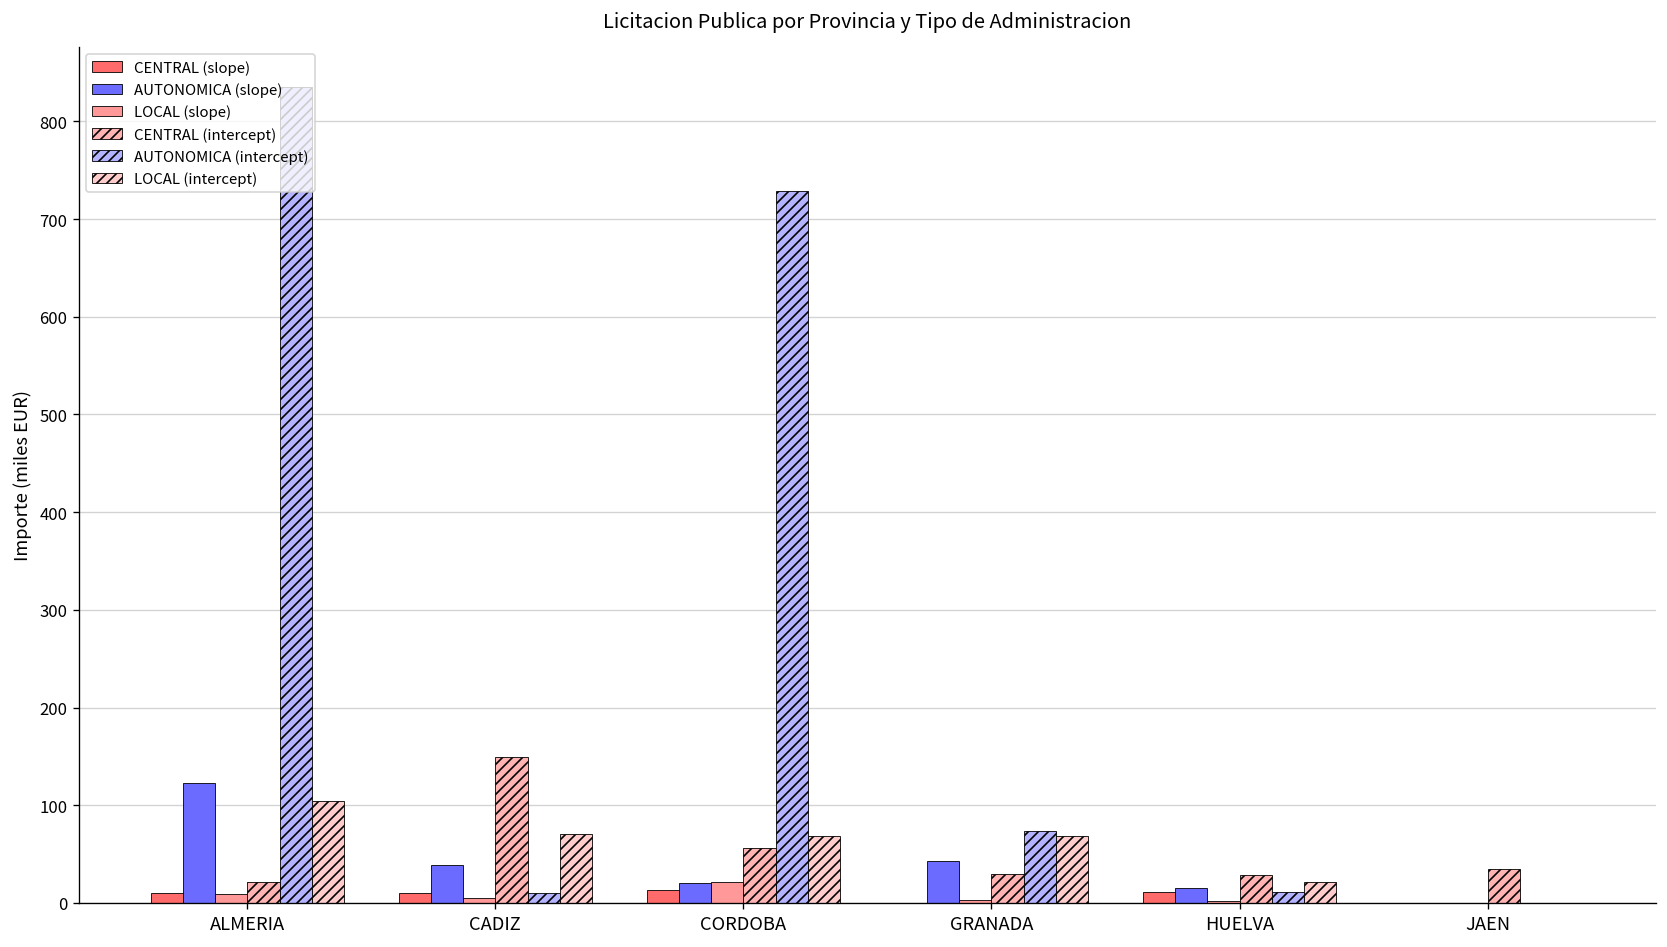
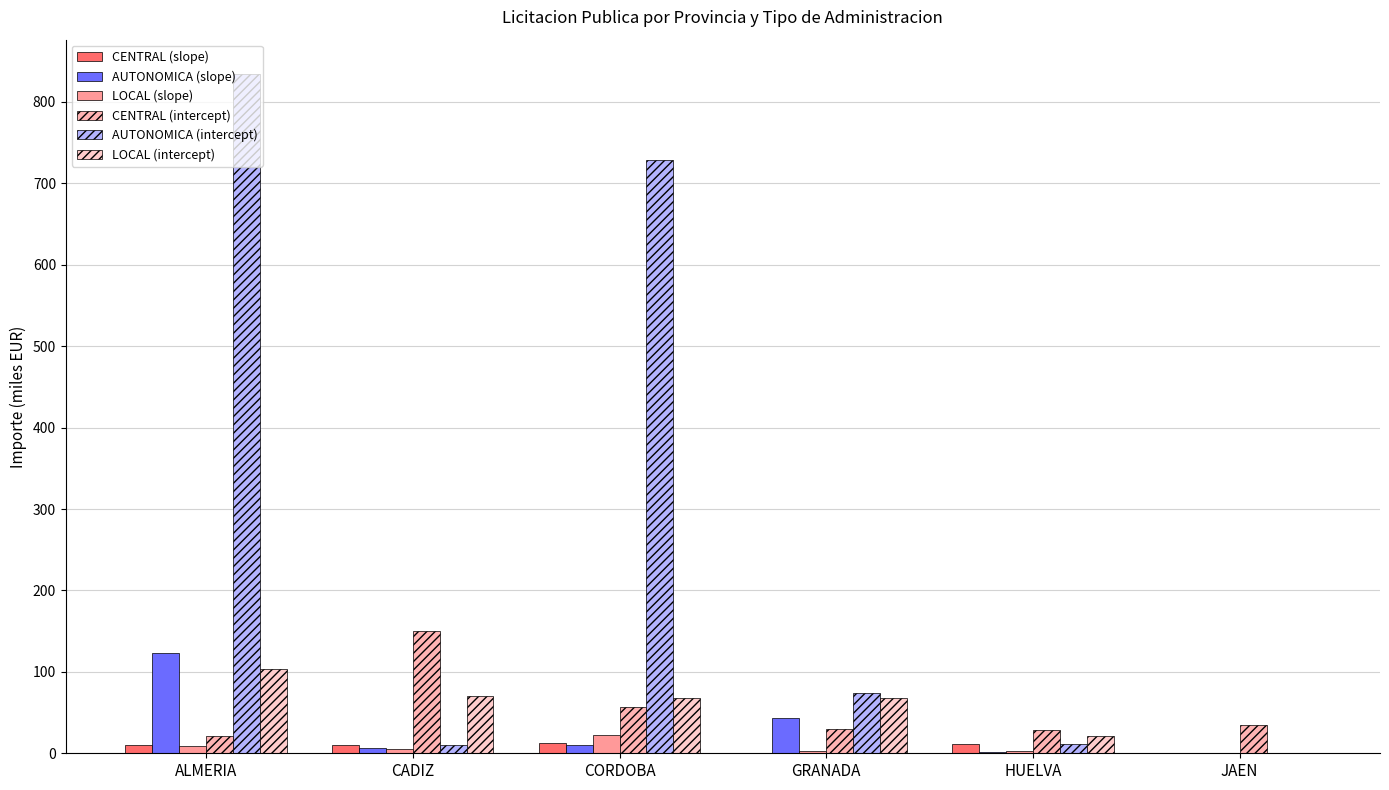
  {
    "CENTRAL (slope)": {
      "ALMERIA": 10,
      "CADIZ": 10,
      "CORDOBA": 10,
      "HUELVA": 10
    },
    "AUTONOMICA (slope)": {
      "ALMERIA": 120,
-     "CADIZ": 40,
-     "CORDOBA": 20,
+     "CADIZ": 10,
+     "CORDOBA": 10,
      "GRANADA": 40,
-     "HUELVA": 20,
+     "HUELVA": 0,
      "JAEN": 0
    },
    "AUTONOMICA (intercept)": {
      "CADIZ": 10,
      "CORDOBA": 730,
      "GRANADA": 70,
      "HUELVA": 10,
      "JAEN": 0
    }
  }
